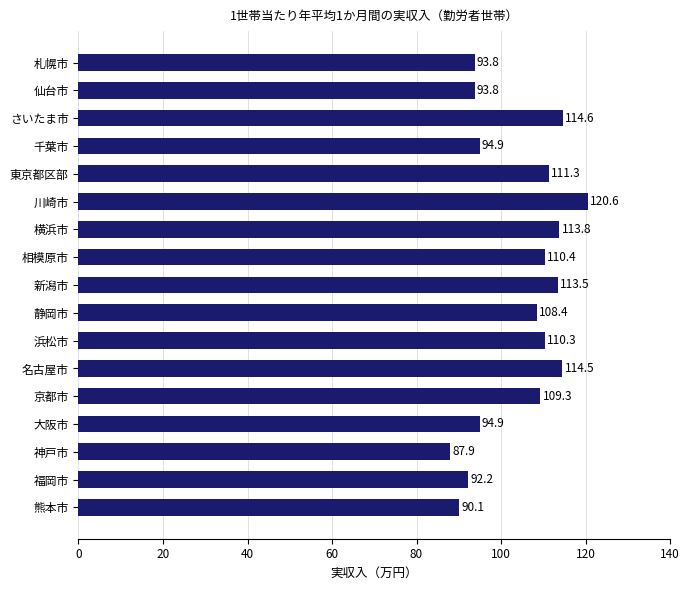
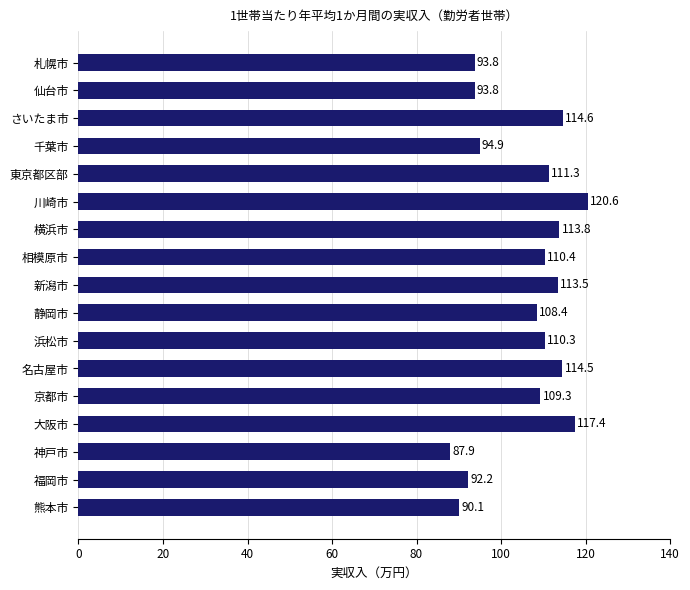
  {
    "札幌市": 93.8,
    "仙台市": 93.8,
    "さいたま市": 114.6,
    "千葉市": 94.9,
    "東京都区部": 111.3,
    "川崎市": 120.6,
    "横浜市": 113.8,
    "相模原市": 110.4,
    "新潟市": 113.5,
    "静岡市": 108.4,
    "浜松市": 110.3,
    "名古屋市": 114.5,
    "京都市": 109.3,
-   "大阪市": 94.9,
+   "大阪市": 117.4,
    "神戸市": 87.9,
    "福岡市": 92.2,
    "熊本市": 90.1
  }
